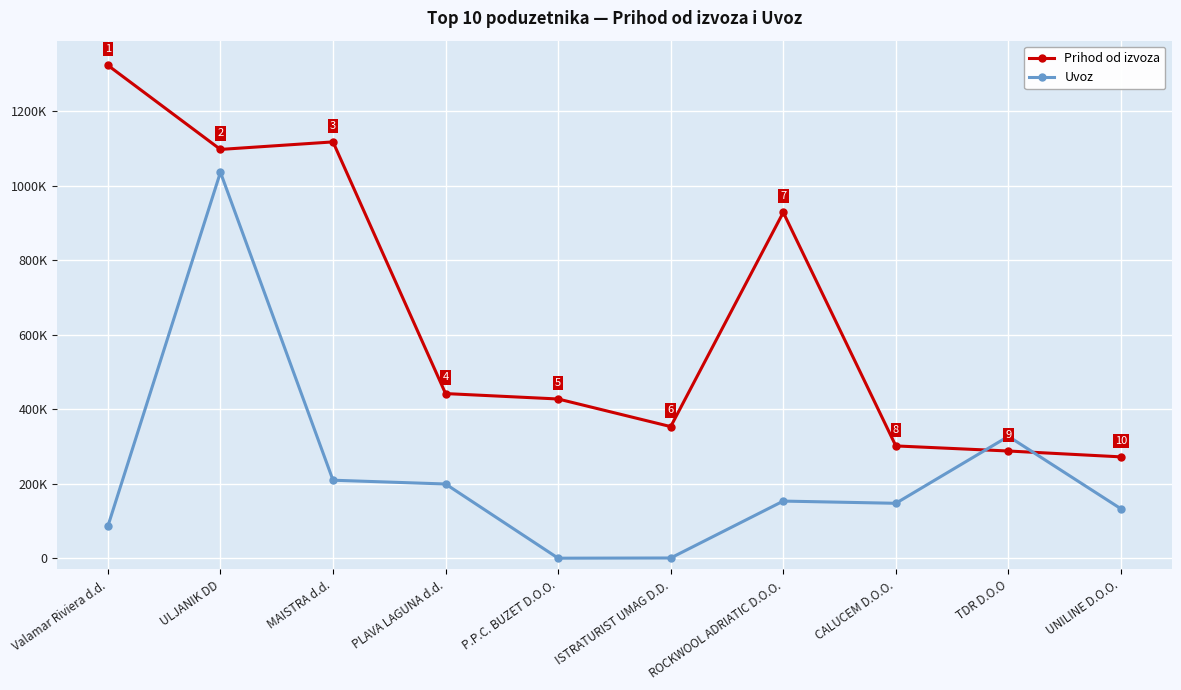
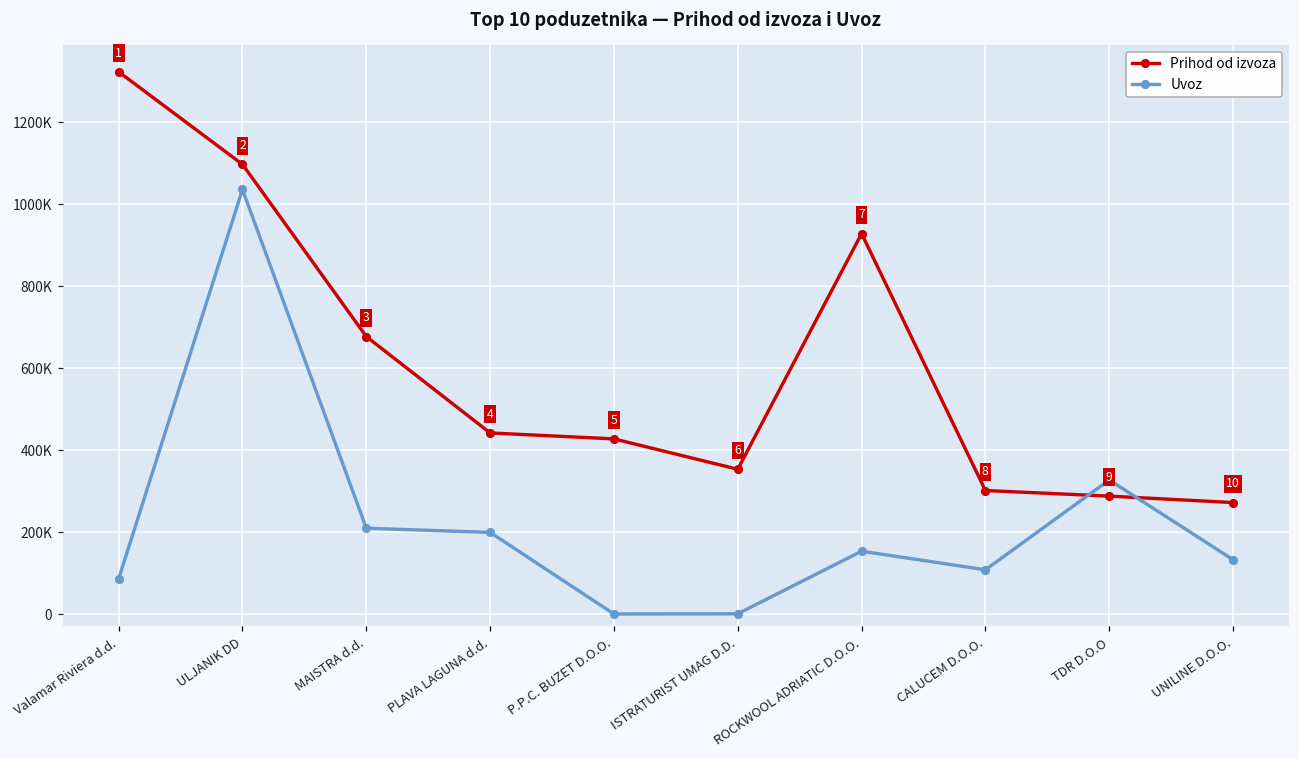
  {
    "Prihod od izvoza": {
-     "MAISTRA d.d.": 1120000,
+     "MAISTRA d.d.": 680000,
      "TDR D.O.O": 290000
    },
    "Uvoz": {
      "Valamar Riviera d.d.": 90000,
      "ULJANIK DD": 1040000,
      "MAISTRA d.d.": 210000,
      "PLAVA LAGUNA d.d.": 200000,
      "P.P.C. BUZET D.O.O.": 0,
      "ISTRATURIST UMAG D.D.": 0,
      "ROCKWOOL ADRIATIC D.O.O.": 150000,
-     "CALUCEM D.O.O.": 150000,
+     "CALUCEM D.O.O.": 110000,
      "UNILINE D.O.O.": 130000
    }
  }
